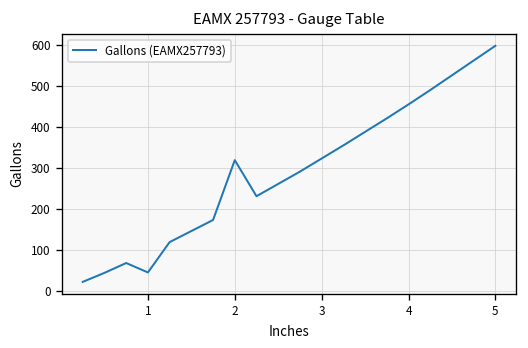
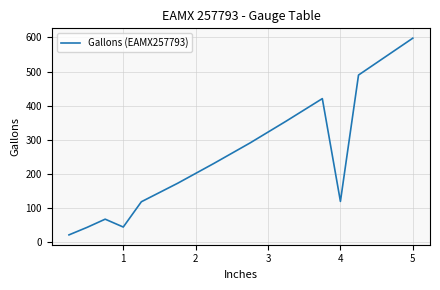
  {
    "1": 50,
-   "2": 320,
+   "2": 200,
    "3": 320,
-   "4": 460,
+   "4": 120,
    "5": 600
  }
